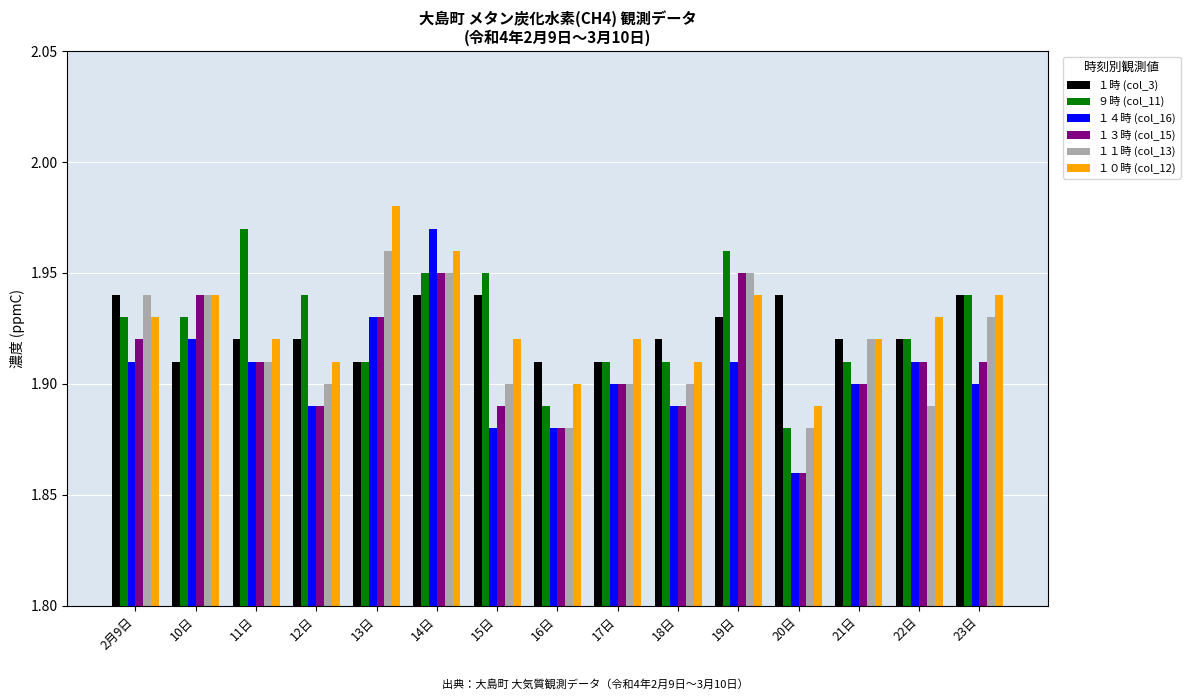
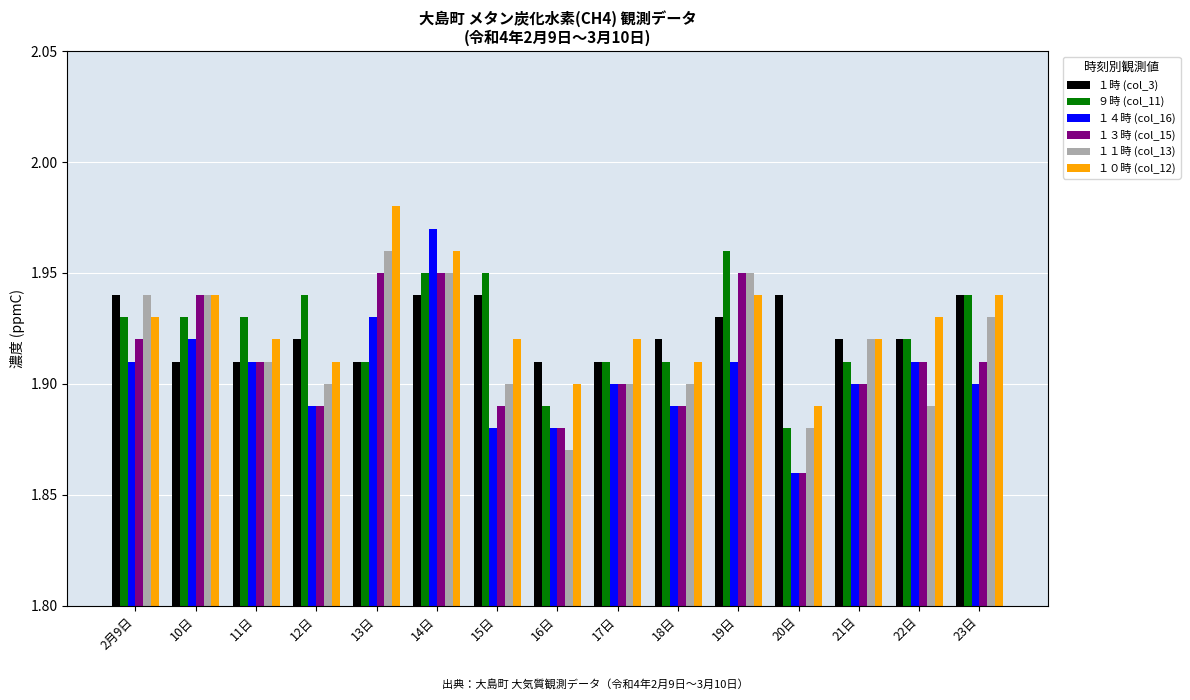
  {
    "１時 (col_3)": {
      "2月9日": 1.94,
      "10日": 1.91,
-     "11日": 1.92,
+     "11日": 1.91,
      "12日": 1.92,
      "13日": 1.91,
      "14日": 1.94,
      "15日": 1.94,
      "16日": 1.91,
      "17日": 1.91,
      "18日": 1.92,
      "19日": 1.93,
      "20日": 1.94,
      "21日": 1.92,
      "22日": 1.92,
      "23日": 1.94
    },
    "９時 (col_11)": {
      "2月9日": 1.93,
      "10日": 1.93,
-     "11日": 1.97,
+     "11日": 1.93,
      "12日": 1.94,
      "13日": 1.91,
      "14日": 1.95,
      "15日": 1.95,
      "16日": 1.89,
      "17日": 1.91,
      "18日": 1.91,
      "19日": 1.96,
      "20日": 1.88,
      "21日": 1.91,
      "22日": 1.92,
      "23日": 1.94
    },
    "１４時 (col_16)": {
      "2月9日": 1.91,
      "10日": 1.92,
      "11日": 1.91,
      "12日": 1.89,
      "13日": 1.93,
      "14日": 1.97,
      "15日": 1.88,
      "16日": 1.88,
      "17日": 1.90,
      "18日": 1.89,
      "19日": 1.91,
      "20日": 1.86,
      "21日": 1.90,
      "22日": 1.91,
      "23日": 1.90
    },
    "１３時 (col_15)": {
      "2月9日": 1.92,
      "10日": 1.94,
      "11日": 1.91,
      "12日": 1.89,
-     "13日": 1.93,
+     "13日": 1.95,
      "14日": 1.95,
      "15日": 1.89,
      "16日": 1.88,
      "17日": 1.90,
      "18日": 1.89,
      "19日": 1.95,
      "20日": 1.86,
      "21日": 1.90,
      "22日": 1.91,
      "23日": 1.91
    },
    "１１時 (col_13)": {
      "2月9日": 1.94,
      "10日": 1.94,
      "11日": 1.91,
      "12日": 1.90,
      "13日": 1.96,
      "14日": 1.95,
      "15日": 1.90,
-     "16日": 1.88,
+     "16日": 1.87,
      "17日": 1.90,
      "18日": 1.90,
      "19日": 1.95,
      "20日": 1.88,
      "21日": 1.92,
      "22日": 1.89,
      "23日": 1.93
    },
    "１０時 (col_12)": {
      "2月9日": 1.93,
      "10日": 1.94,
      "11日": 1.92,
      "12日": 1.91,
      "13日": 1.98,
      "14日": 1.96,
      "15日": 1.92,
      "16日": 1.90,
      "17日": 1.92,
      "18日": 1.91,
      "19日": 1.94,
      "20日": 1.89,
      "21日": 1.92,
      "22日": 1.93,
      "23日": 1.94
    }
  }
